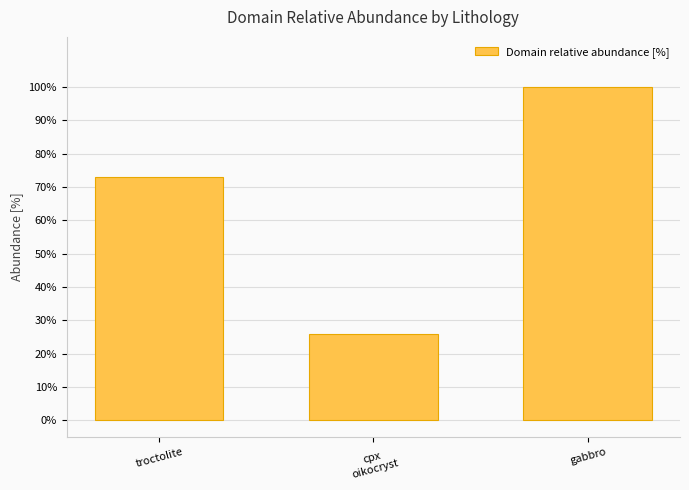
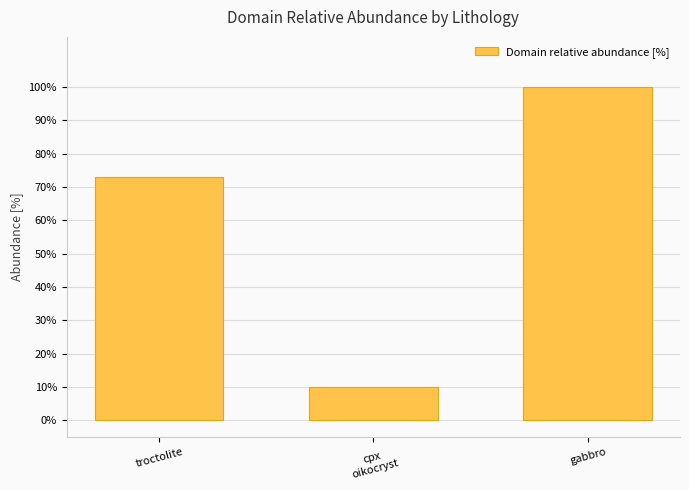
  {
    "troctolite": "73%",
-   "cpx oikocryst": "26%",
+   "cpx oikocryst": "10%",
    "gabbro": "100%"
  }
